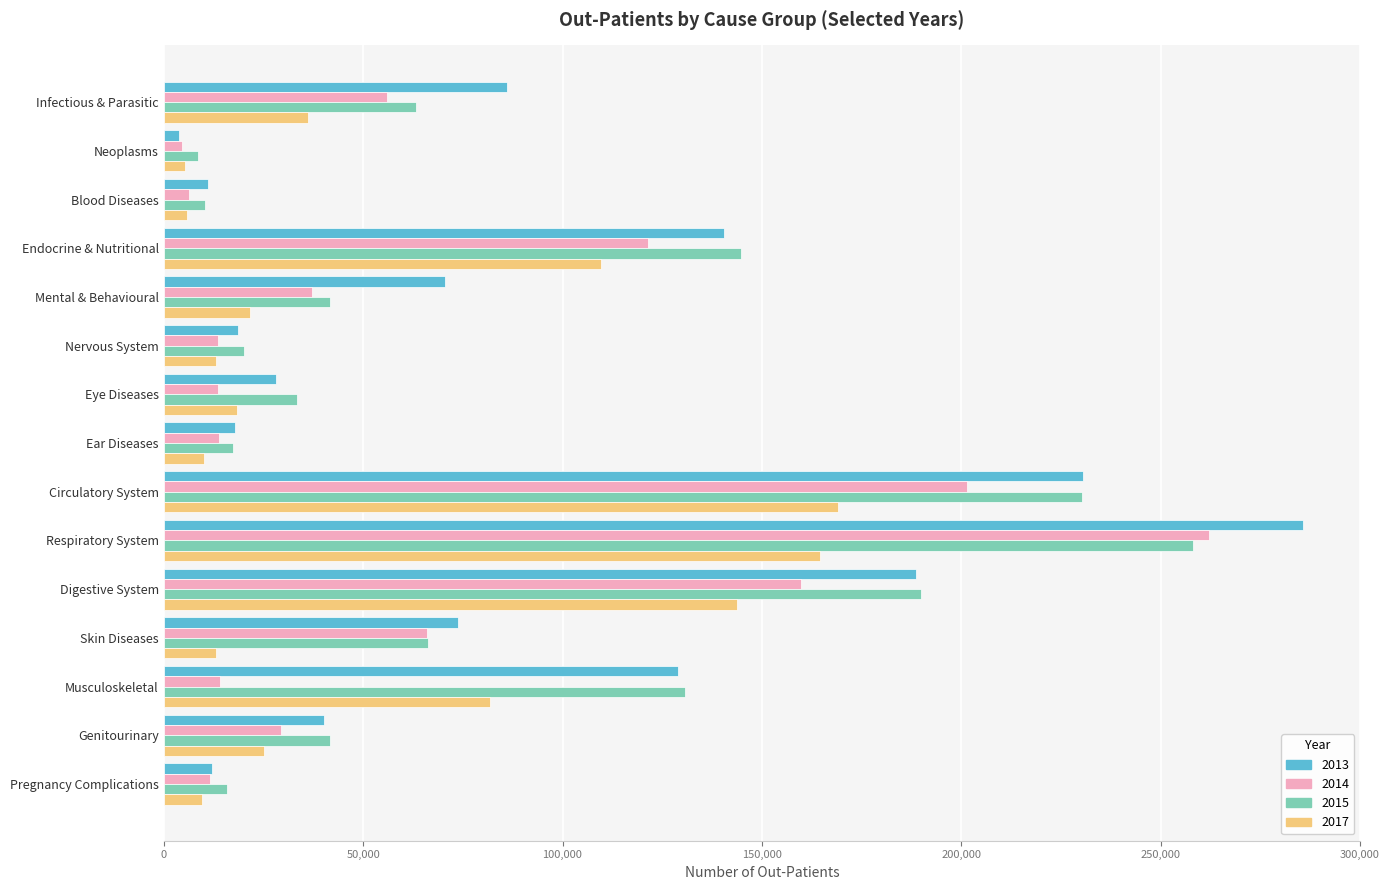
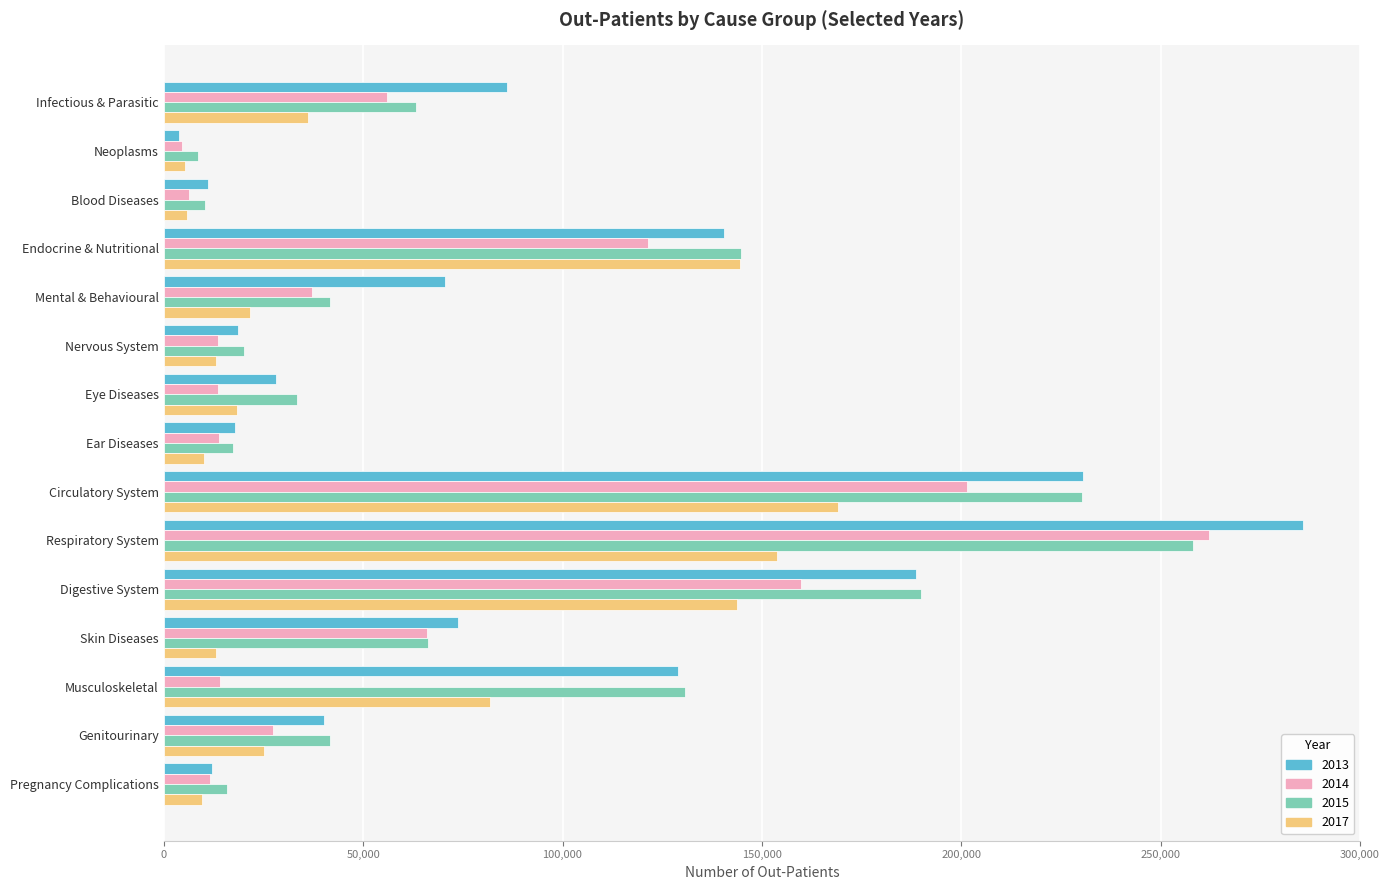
  {
    "2014": {
      "Infectious & Parasitic": "56,000",
      "Neoplasms": "5,000",
      "Blood Diseases": "6,000",
      "Endocrine & Nutritional": "122,000",
      "Mental & Behavioural": "37,000",
      "Nervous System": "14,000",
      "Eye Diseases": "14,000",
      "Ear Diseases": "14,000",
      "Circulatory System": "201,000",
      "Respiratory System": "262,000",
      "Digestive System": "160,000",
      "Skin Diseases": "66,000",
      "Musculoskeletal": "14,000",
-     "Genitourinary": "30,000",
+     "Genitourinary": "27,000",
      "Pregnancy Complications": "12,000"
    },
    "2017": {
      "Infectious & Parasitic": "36,000",
      "Neoplasms": "5,000",
      "Blood Diseases": "6,000",
-     "Endocrine & Nutritional": "110,000",
+     "Endocrine & Nutritional": "144,000",
      "Mental & Behavioural": "22,000",
      "Nervous System": "13,000",
      "Eye Diseases": "18,000",
      "Ear Diseases": "10,000",
      "Circulatory System": "169,000",
-     "Respiratory System": "165,000",
+     "Respiratory System": "154,000",
      "Digestive System": "144,000",
      "Skin Diseases": "13,000",
      "Musculoskeletal": "82,000",
      "Genitourinary": "25,000",
      "Pregnancy Complications": "10,000"
    }
  }
